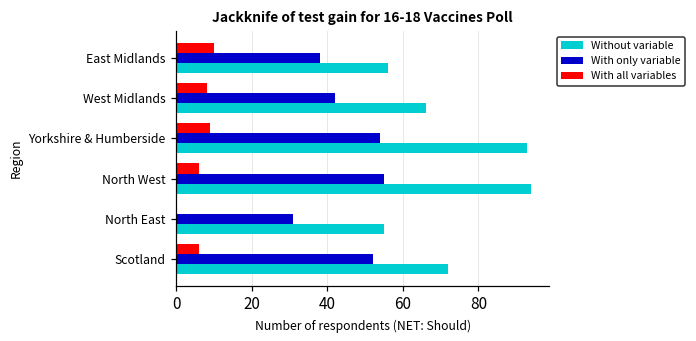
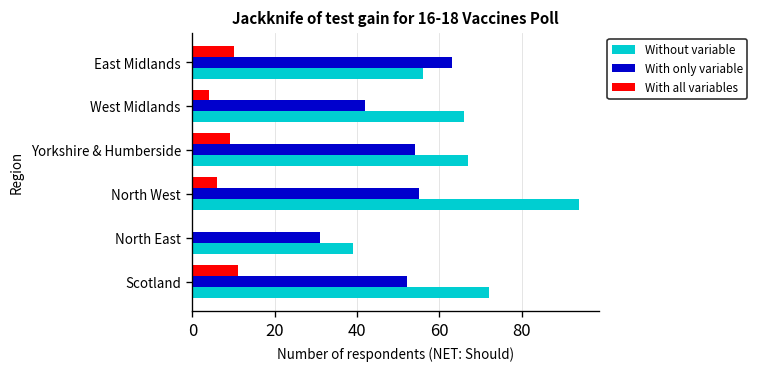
  {
    "Without variable": {
      "East Midlands": 56,
      "West Midlands": 66,
-     "Yorkshire & Humberside": 93,
+     "Yorkshire & Humberside": 67,
      "North West": 94,
-     "North East": 55,
+     "North East": 39,
      "Scotland": 72
    },
    "With only variable": {
-     "East Midlands": 38,
+     "East Midlands": 63,
      "West Midlands": 42,
      "Yorkshire & Humberside": 54,
      "North West": 55,
      "North East": 31,
      "Scotland": 52
    },
    "With all variables": {
      "East Midlands": 10,
-     "West Midlands": 8,
+     "West Midlands": 4,
      "Yorkshire & Humberside": 9,
      "North West": 6,
      "North East": 0,
-     "Scotland": 6
+     "Scotland": 11
    }
  }
